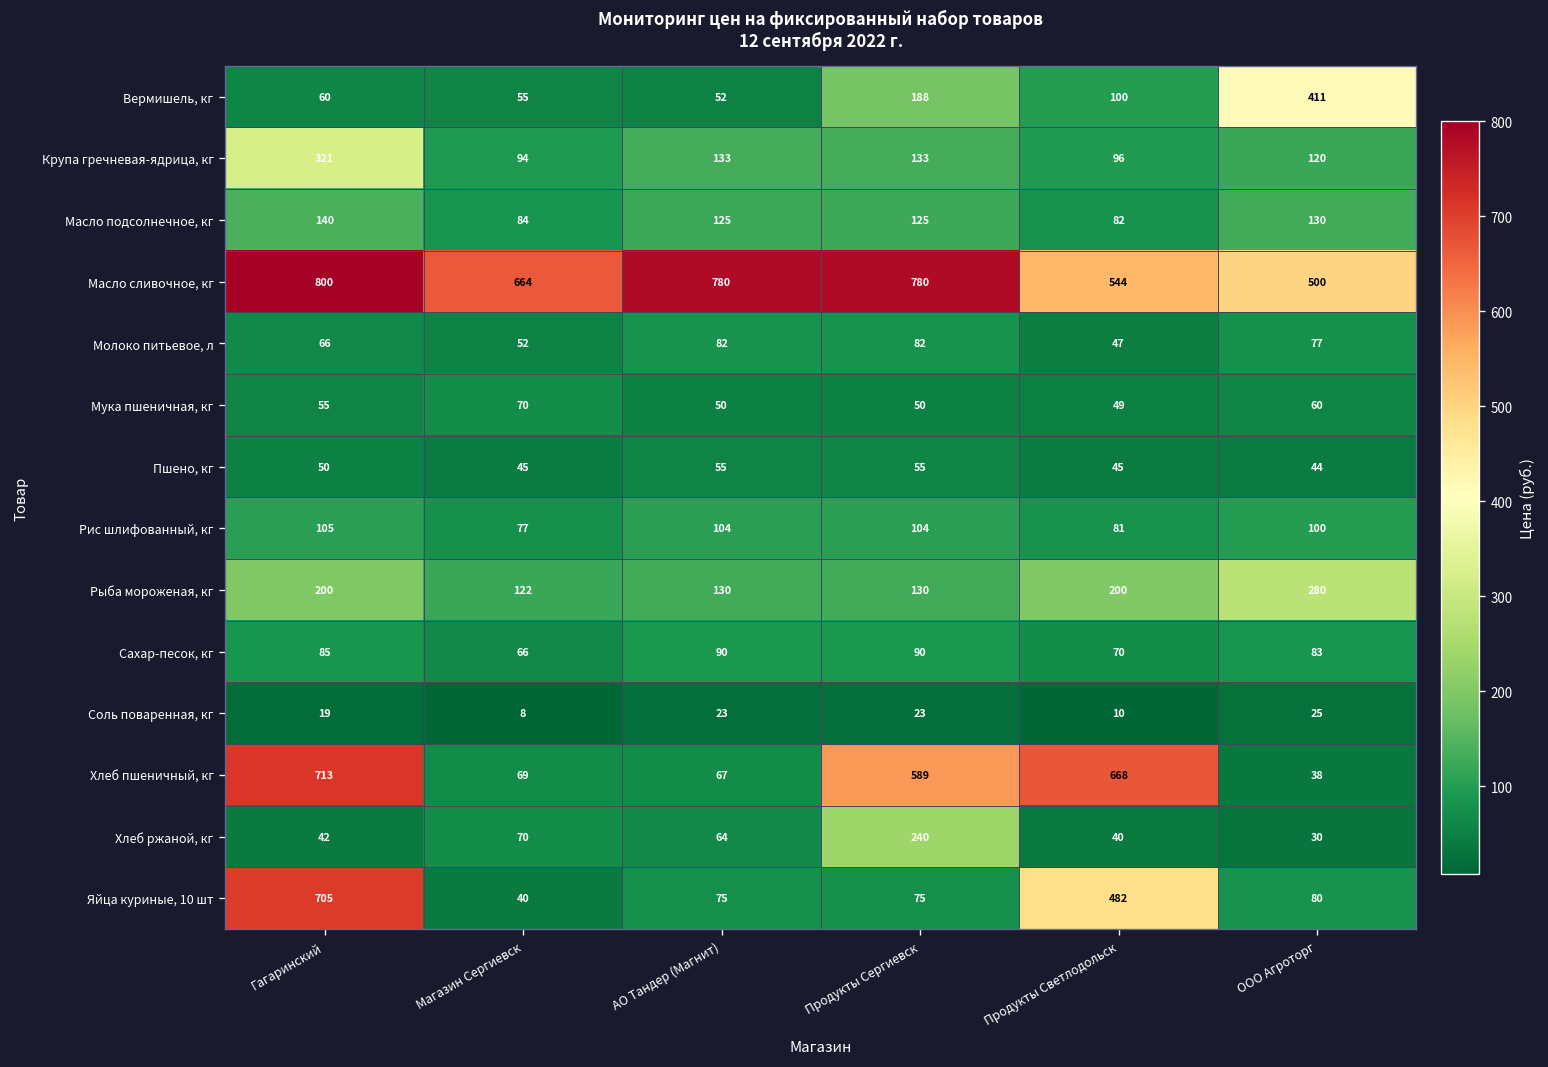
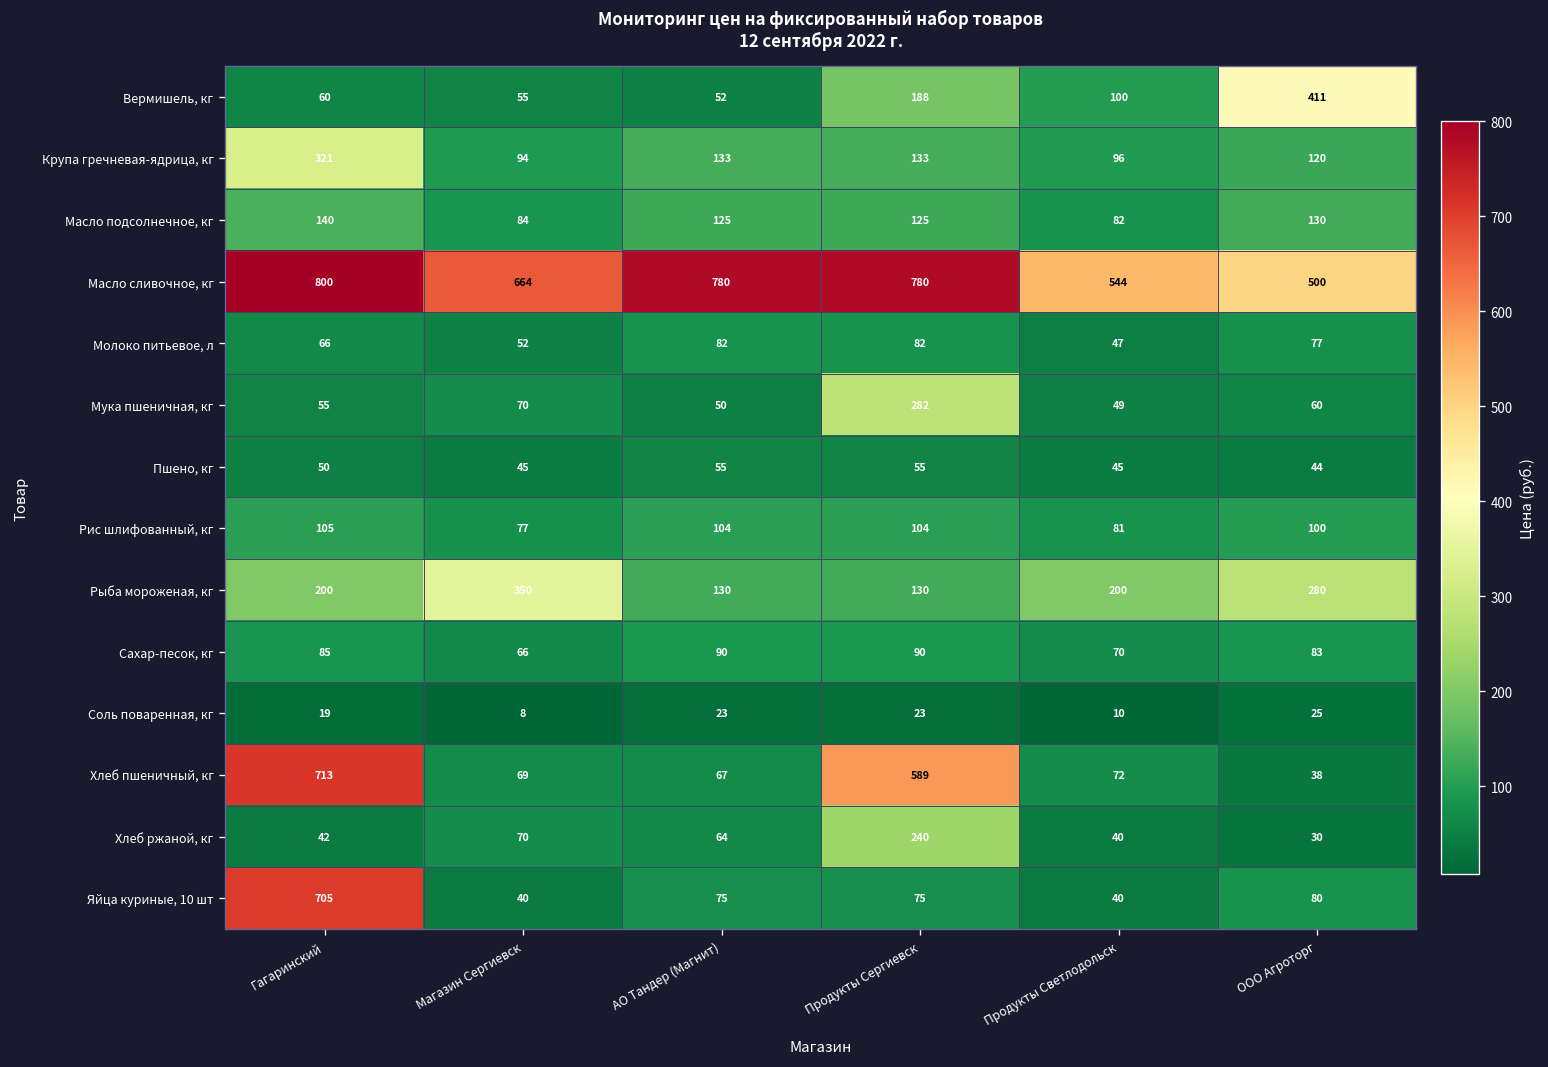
  {
    "Вермишель, кг": {
      "Гагаринский": 60,
      "Магазин Сергиевск": 55,
      "АО Тандер (Магнит)": 52,
      "Продукты Сергиевск": 188,
      "Продукты Светлодольск": 100,
      "ООО Агроторг": 411
    },
    "Крупа гречневая-ядрица, кг": {
      "Гагаринский": 321,
      "Магазин Сергиевск": 94,
      "АО Тандер (Магнит)": 133,
      "Продукты Сергиевск": 133,
      "Продукты Светлодольск": 96,
      "ООО Агроторг": 120
    },
    "Масло подсолнечное, кг": {
      "Гагаринский": 140,
      "Магазин Сергиевск": 84,
      "АО Тандер (Магнит)": 125,
      "Продукты Сергиевск": 125,
      "Продукты Светлодольск": 82,
      "ООО Агроторг": 130
    },
    "Масло сливочное, кг": {
      "Гагаринский": 800,
      "Магазин Сергиевск": 664,
      "АО Тандер (Магнит)": 780,
      "Продукты Сергиевск": 780,
      "Продукты Светлодольск": 544,
      "ООО Агроторг": 500
    },
    "Молоко питьевое, л": {
      "Гагаринский": 66,
      "Магазин Сергиевск": 52,
      "АО Тандер (Магнит)": 82,
      "Продукты Сергиевск": 82,
      "Продукты Светлодольск": 47,
      "ООО Агроторг": 77
    },
    "Мука пшеничная, кг": {
      "Гагаринский": 55,
      "Магазин Сергиевск": 70,
      "АО Тандер (Магнит)": 50,
-     "Продукты Сергиевск": 50,
+     "Продукты Сергиевск": 282,
      "Продукты Светлодольск": 49,
      "ООО Агроторг": 60
    },
    "Пшено, кг": {
      "Гагаринский": 50,
      "Магазин Сергиевск": 45,
      "АО Тандер (Магнит)": 55,
      "Продукты Сергиевск": 55,
      "Продукты Светлодольск": 45,
      "ООО Агроторг": 44
    },
    "Рис шлифованный, кг": {
      "Гагаринский": 105,
      "Магазин Сергиевск": 77,
      "АО Тандер (Магнит)": 104,
      "Продукты Сергиевск": 104,
      "Продукты Светлодольск": 81,
      "ООО Агроторг": 100
    },
    "Рыба мороженая, кг": {
      "Гагаринский": 200,
-     "Магазин Сергиевск": 122,
+     "Магазин Сергиевск": 350,
      "АО Тандер (Магнит)": 130,
      "Продукты Сергиевск": 130,
      "Продукты Светлодольск": 200,
      "ООО Агроторг": 280
    },
    "Сахар-песок, кг": {
      "Гагаринский": 85,
      "Магазин Сергиевск": 66,
      "АО Тандер (Магнит)": 90,
      "Продукты Сергиевск": 90,
      "Продукты Светлодольск": 70,
      "ООО Агроторг": 83
    },
    "Соль поваренная, кг": {
      "Гагаринский": 19,
      "Магазин Сергиевск": 8,
      "АО Тандер (Магнит)": 23,
      "Продукты Сергиевск": 23,
      "Продукты Светлодольск": 10,
      "ООО Агроторг": 25
    },
    "Хлеб пшеничный, кг": {
      "Гагаринский": 713,
      "Магазин Сергиевск": 69,
      "АО Тандер (Магнит)": 67,
      "Продукты Сергиевск": 589,
-     "Продукты Светлодольск": 668,
+     "Продукты Светлодольск": 72,
      "ООО Агроторг": 38
    },
    "Хлеб ржаной, кг": {
      "Гагаринский": 42,
      "Магазин Сергиевск": 70,
      "АО Тандер (Магнит)": 64,
      "Продукты Сергиевск": 240,
      "Продукты Светлодольск": 40,
      "ООО Агроторг": 30
    },
    "Яйца куриные, 10 шт": {
      "Гагаринский": 705,
      "Магазин Сергиевск": 40,
      "АО Тандер (Магнит)": 75,
      "Продукты Сергиевск": 75,
-     "Продукты Светлодольск": 482,
+     "Продукты Светлодольск": 40,
      "ООО Агроторг": 80
    }
  }
